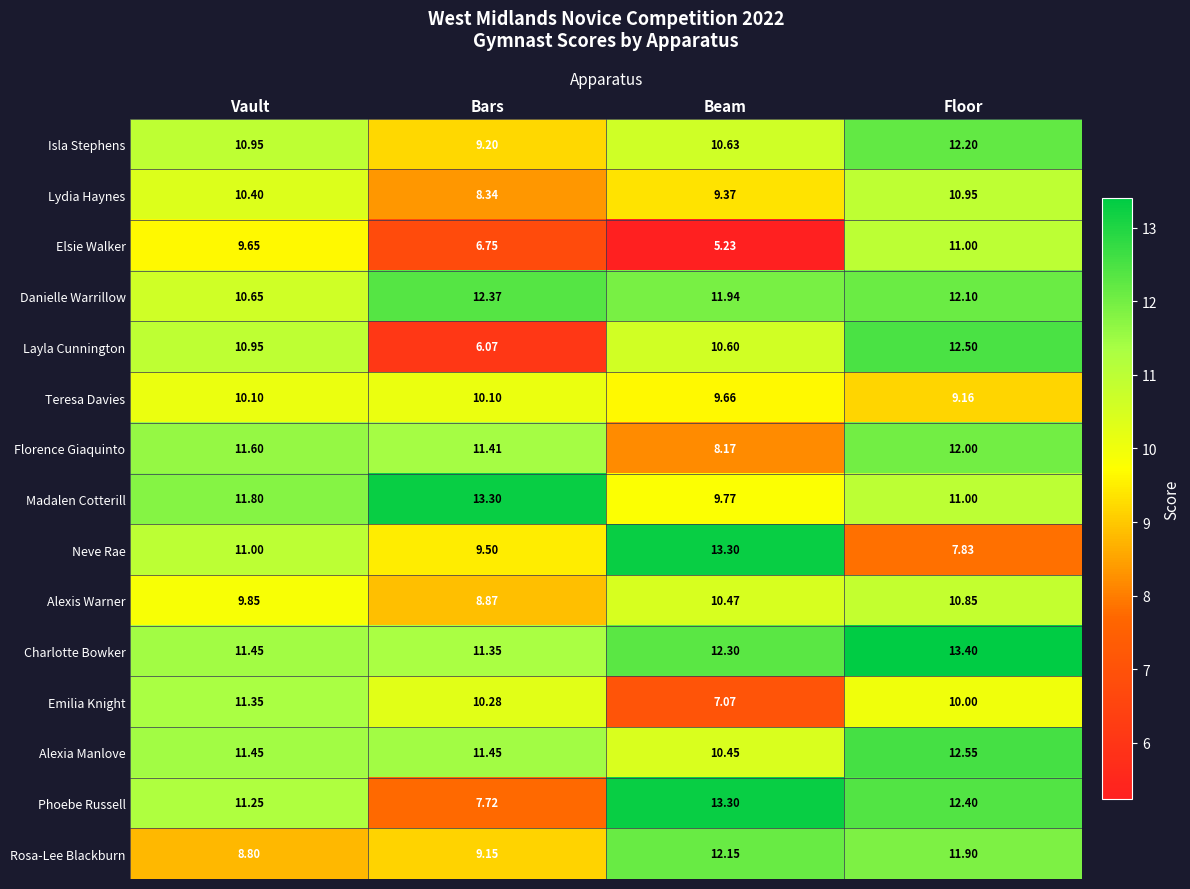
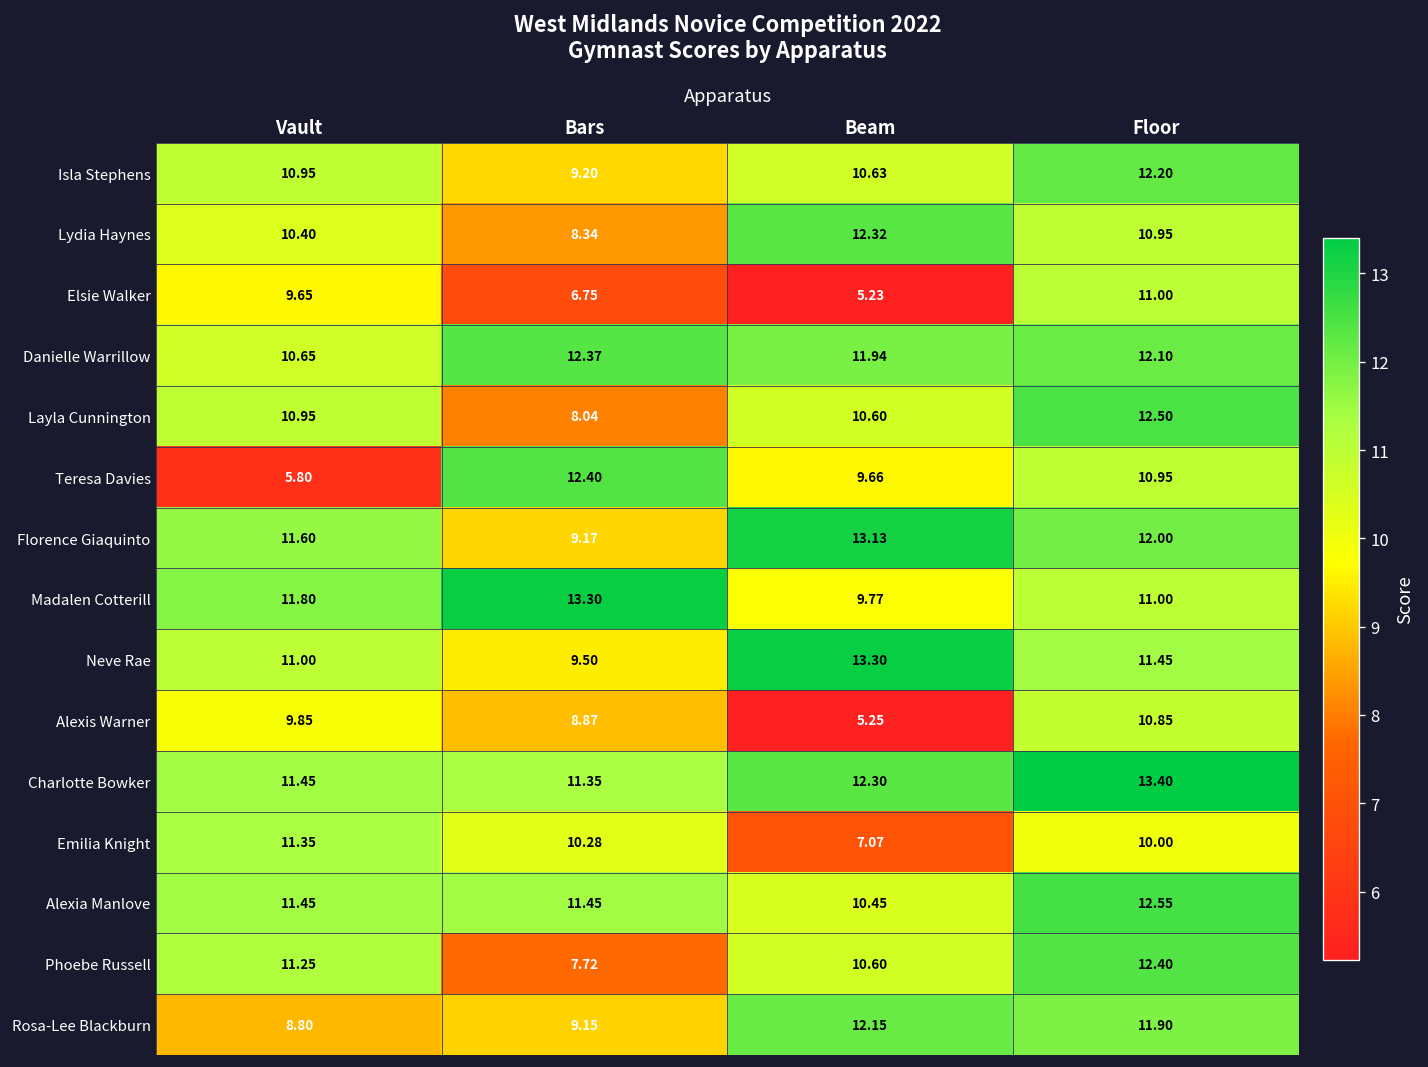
  {
    "Isla Stephens": {
      "Vault": 10.95,
      "Bars": 9.20,
      "Beam": 10.63,
      "Floor": 12.20
    },
    "Lydia Haynes": {
      "Vault": 10.40,
      "Bars": 8.34,
-     "Beam": 9.37,
+     "Beam": 12.32,
      "Floor": 10.95
    },
    "Elsie Walker": {
      "Vault": 9.65,
      "Bars": 6.75,
      "Beam": 5.23,
      "Floor": 11.00
    },
    "Danielle Warrillow": {
      "Vault": 10.65,
      "Bars": 12.37,
      "Beam": 11.94,
      "Floor": 12.10
    },
    "Layla Cunnington": {
      "Vault": 10.95,
-     "Bars": 6.07,
+     "Bars": 8.04,
      "Beam": 10.60,
      "Floor": 12.50
    },
    "Teresa Davies": {
-     "Vault": 10.10,
-     "Bars": 10.10,
+     "Vault": 5.80,
+     "Bars": 12.40,
      "Beam": 9.66,
-     "Floor": 9.16
+     "Floor": 10.95
    },
    "Florence Giaquinto": {
      "Vault": 11.60,
-     "Bars": 11.41,
-     "Beam": 8.17,
+     "Bars": 9.17,
+     "Beam": 13.13,
      "Floor": 12.00
    },
    "Madalen Cotterill": {
      "Vault": 11.80,
      "Bars": 13.30,
      "Beam": 9.77,
      "Floor": 11.00
    },
    "Neve Rae": {
      "Vault": 11.00,
      "Bars": 9.50,
      "Beam": 13.30,
-     "Floor": 7.83
+     "Floor": 11.45
    },
    "Alexis Warner": {
      "Vault": 9.85,
      "Bars": 8.87,
-     "Beam": 10.47,
+     "Beam": 5.25,
      "Floor": 10.85
    },
    "Charlotte Bowker": {
      "Vault": 11.45,
      "Bars": 11.35,
      "Beam": 12.30,
      "Floor": 13.40
    },
    "Emilia Knight": {
      "Vault": 11.35,
      "Bars": 10.28,
      "Beam": 7.07,
      "Floor": 10.00
    },
    "Alexia Manlove": {
      "Vault": 11.45,
      "Bars": 11.45,
      "Beam": 10.45,
      "Floor": 12.55
    },
    "Phoebe Russell": {
      "Vault": 11.25,
      "Bars": 7.72,
-     "Beam": 13.30,
+     "Beam": 10.60,
      "Floor": 12.40
    },
    "Rosa-Lee Blackburn": {
      "Vault": 8.80,
      "Bars": 9.15,
      "Beam": 12.15,
      "Floor": 11.90
    }
  }
